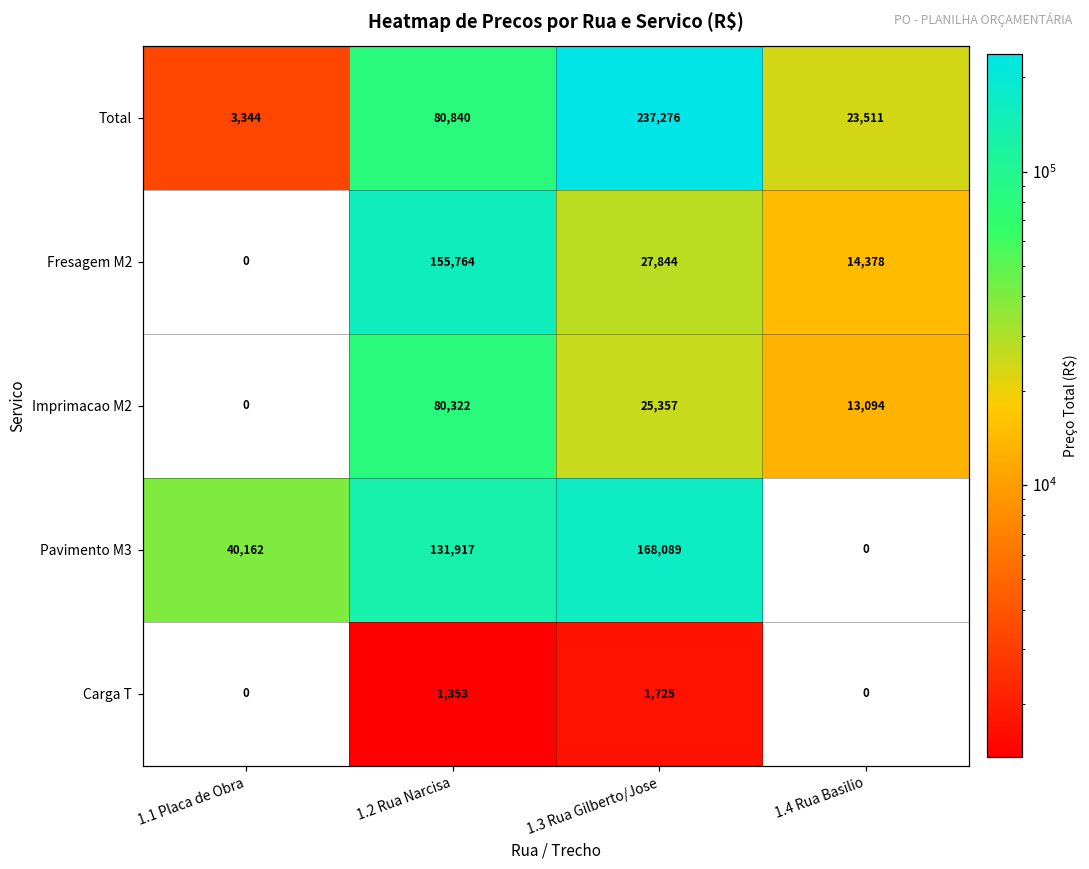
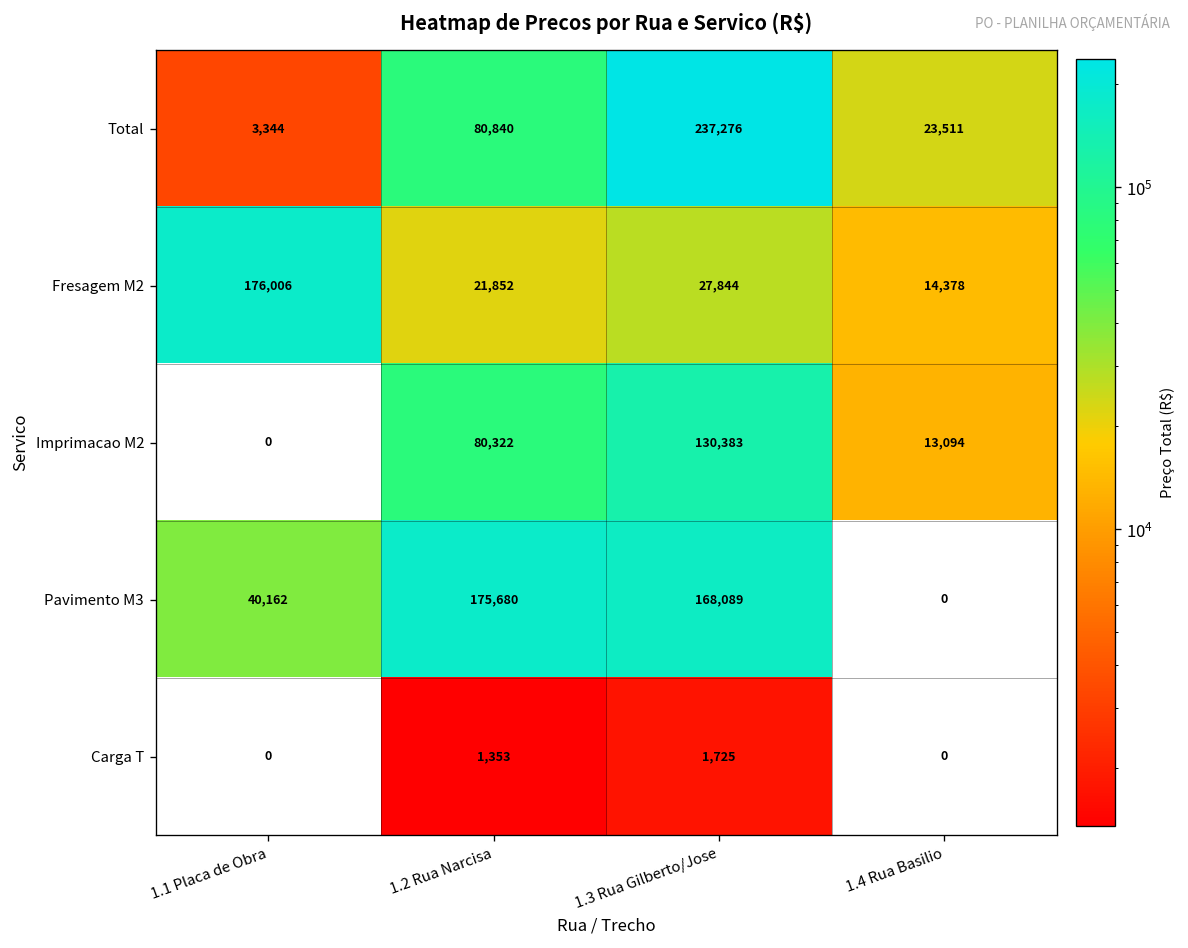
  {
    "Total": {
      "1.1 Placa de Obra": "3,344",
      "1.2 Rua Narcisa": "80,840",
      "1.3 Rua Gilberto/Jose": "237,276",
      "1.4 Rua Basilio": "23,511"
    },
    "Fresagem M2": {
-     "1.1 Placa de Obra": "0",
-     "1.2 Rua Narcisa": "155,764",
+     "1.1 Placa de Obra": "176,006",
+     "1.2 Rua Narcisa": "21,852",
      "1.3 Rua Gilberto/Jose": "27,844",
      "1.4 Rua Basilio": "14,378"
    },
    "Imprimacao M2": {
      "1.1 Placa de Obra": "0",
      "1.2 Rua Narcisa": "80,322",
-     "1.3 Rua Gilberto/Jose": "25,357",
+     "1.3 Rua Gilberto/Jose": "130,383",
      "1.4 Rua Basilio": "13,094"
    },
    "Pavimento M3": {
      "1.1 Placa de Obra": "40,162",
-     "1.2 Rua Narcisa": "131,917",
+     "1.2 Rua Narcisa": "175,680",
      "1.3 Rua Gilberto/Jose": "168,089",
      "1.4 Rua Basilio": "0"
    },
    "Carga T": {
      "1.1 Placa de Obra": "0",
      "1.2 Rua Narcisa": "1,353",
      "1.3 Rua Gilberto/Jose": "1,725",
      "1.4 Rua Basilio": "0"
    }
  }
